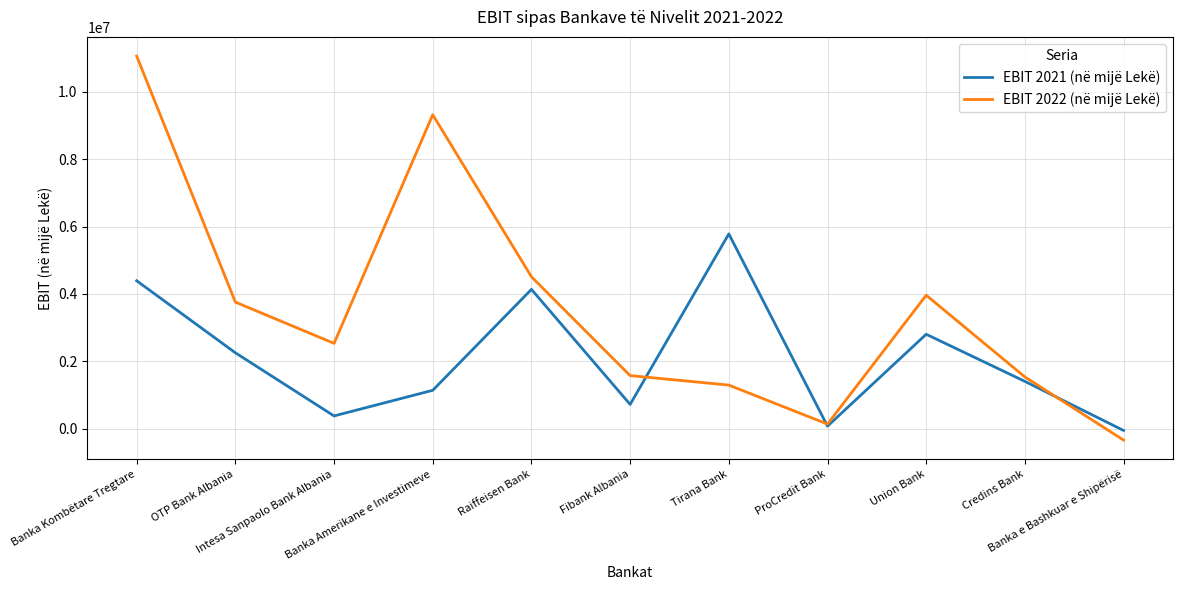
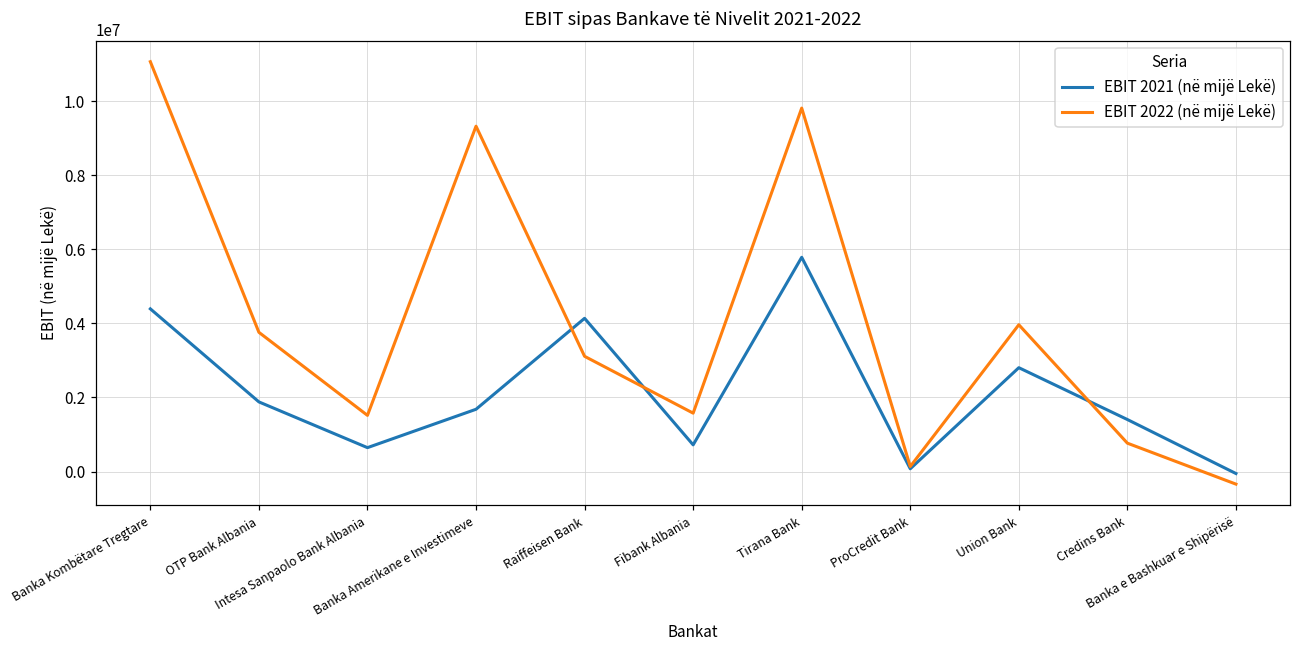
  {
    "EBIT 2021 (në mijë Lekë)": {
      "Banka Kombëtare Tregtare": 4400000,
-     "OTP Bank Albania": 2300000,
-     "Intesa Sanpaolo Bank Albania": 400000,
-     "Banka Amerikane e Investimeve": 1100000,
+     "OTP Bank Albania": 1900000,
+     "Intesa Sanpaolo Bank Albania": 600000,
+     "Banka Amerikane e Investimeve": 1700000,
      "Raiffeisen Bank": 4100000,
      "Fibank Albania": 700000,
      "Tirana Bank": 5800000,
      "Union Bank": 2800000,
      "Credins Bank": 1400000,
      "Banka e Bashkuar e Shipërisë": -100000
    },
    "EBIT 2022 (në mijë Lekë)": {
      "Banka Kombëtare Tregtare": 11100000,
      "OTP Bank Albania": 3800000,
-     "Intesa Sanpaolo Bank Albania": 2500000,
+     "Intesa Sanpaolo Bank Albania": 1500000,
      "Banka Amerikane e Investimeve": 9300000,
-     "Raiffeisen Bank": 4500000,
+     "Raiffeisen Bank": 3100000,
      "Fibank Albania": 1600000,
-     "Tirana Bank": 1300000,
+     "Tirana Bank": 9800000,
      "Union Bank": 4000000,
-     "Credins Bank": 1500000,
+     "Credins Bank": 800000,
      "Banka e Bashkuar e Shipërisë": -300000
    }
  }
